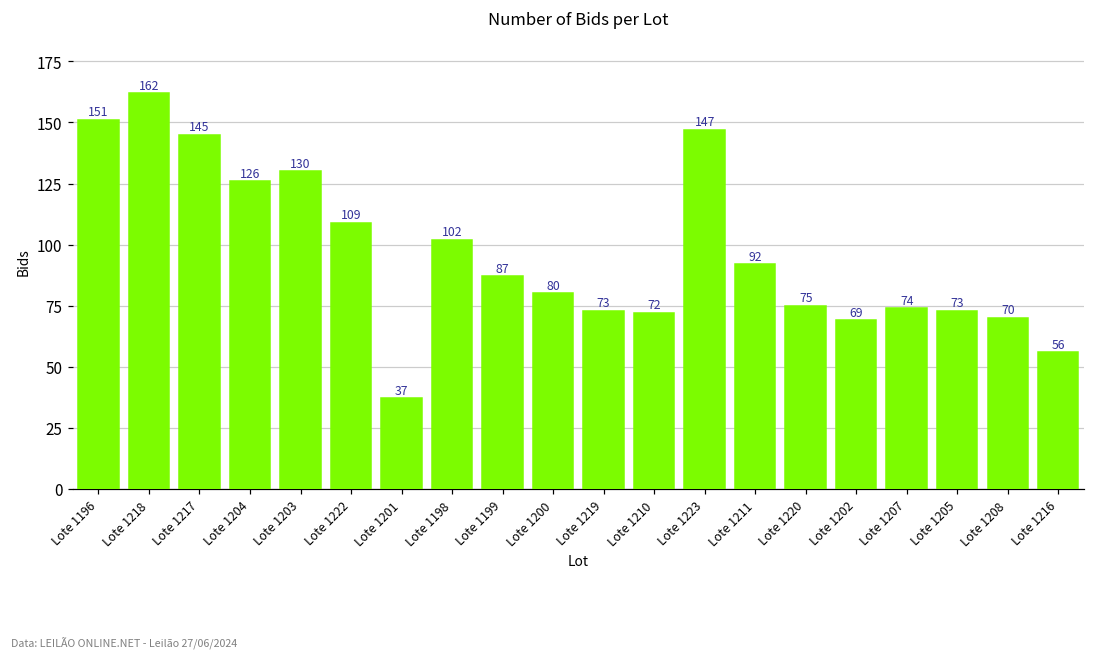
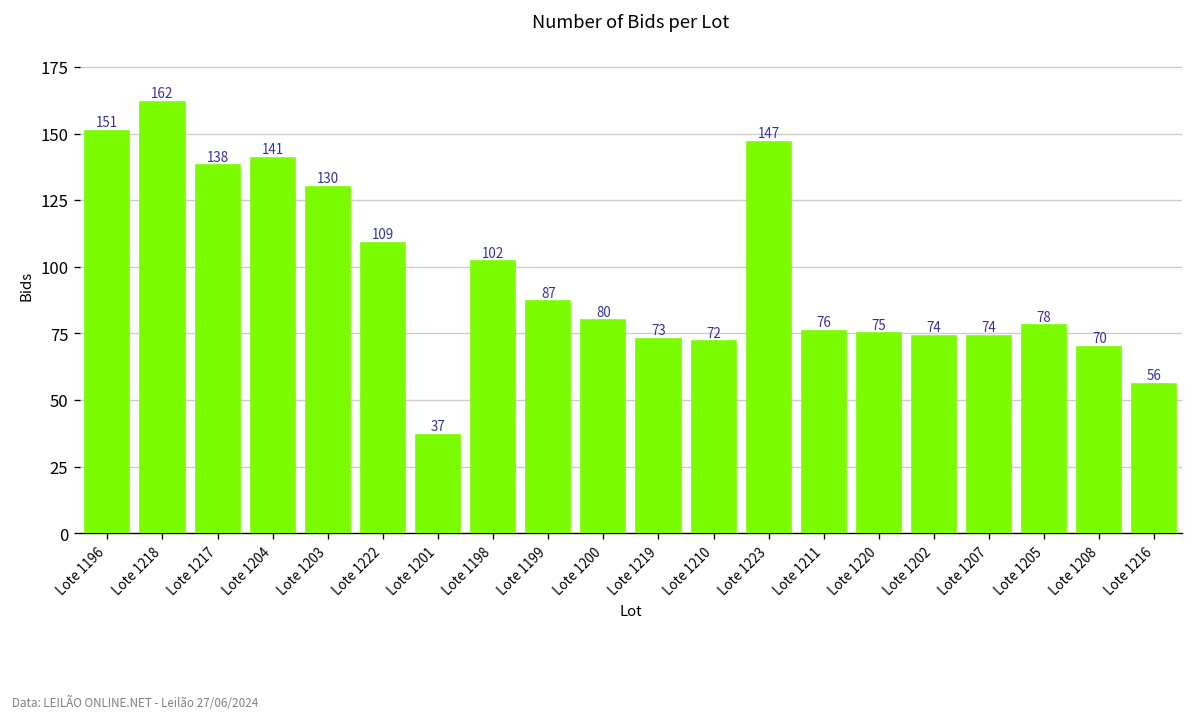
  {
    "Lote 1196": 151,
    "Lote 1218": 162,
-   "Lote 1217": 145,
-   "Lote 1204": 126,
+   "Lote 1217": 138,
+   "Lote 1204": 141,
    "Lote 1203": 130,
    "Lote 1222": 109,
    "Lote 1201": 37,
    "Lote 1198": 102,
    "Lote 1199": 87,
    "Lote 1200": 80,
    "Lote 1219": 73,
    "Lote 1210": 72,
    "Lote 1223": 147,
-   "Lote 1211": 92,
+   "Lote 1211": 76,
    "Lote 1220": 75,
-   "Lote 1202": 69,
+   "Lote 1202": 74,
    "Lote 1207": 74,
-   "Lote 1205": 73,
+   "Lote 1205": 78,
    "Lote 1208": 70,
    "Lote 1216": 56
  }
